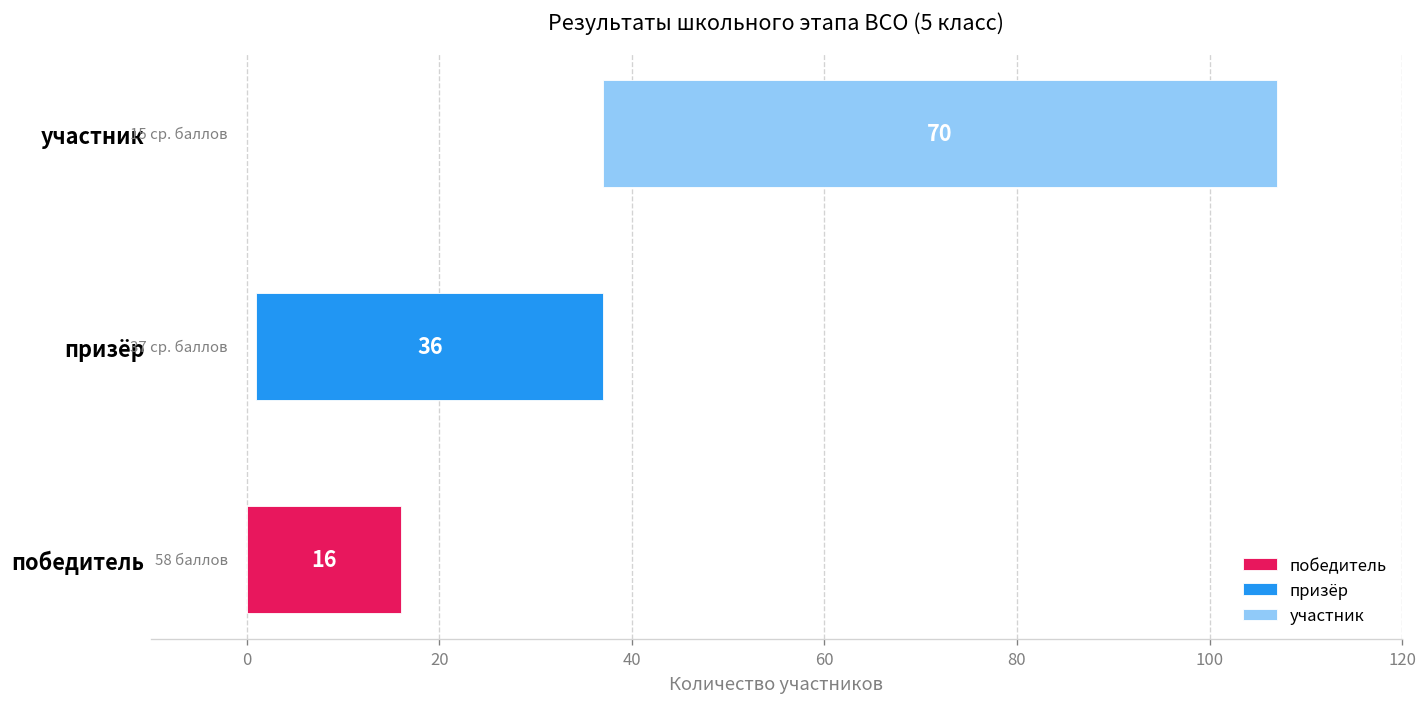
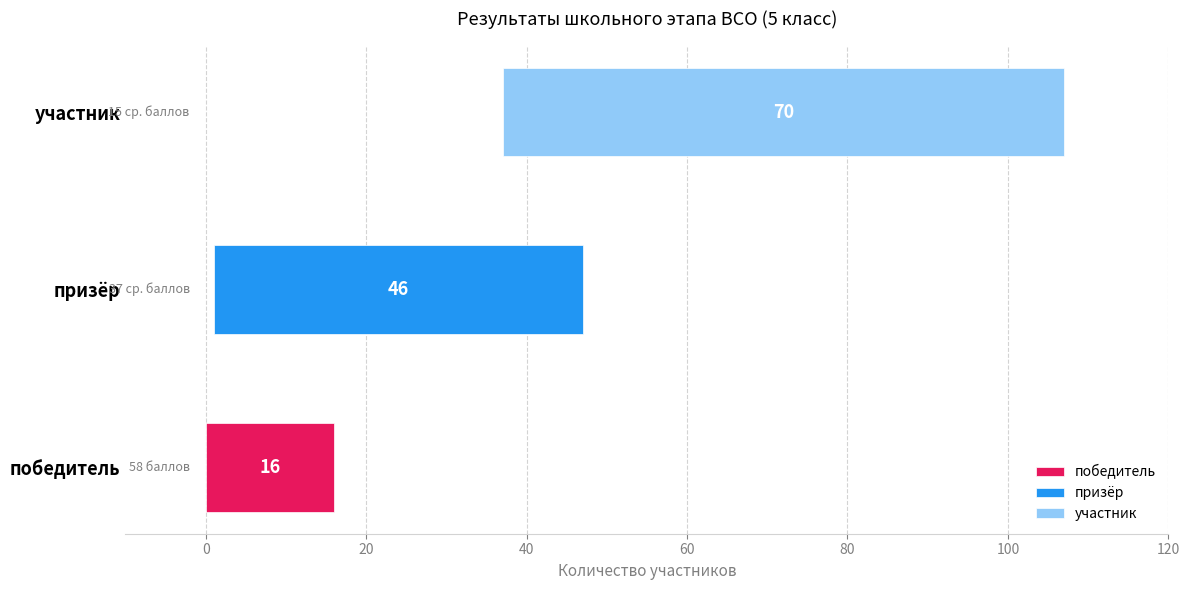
  {
    "участник": 70,
-   "призёр": 36,
+   "призёр": 46,
    "победитель": 16
  }
